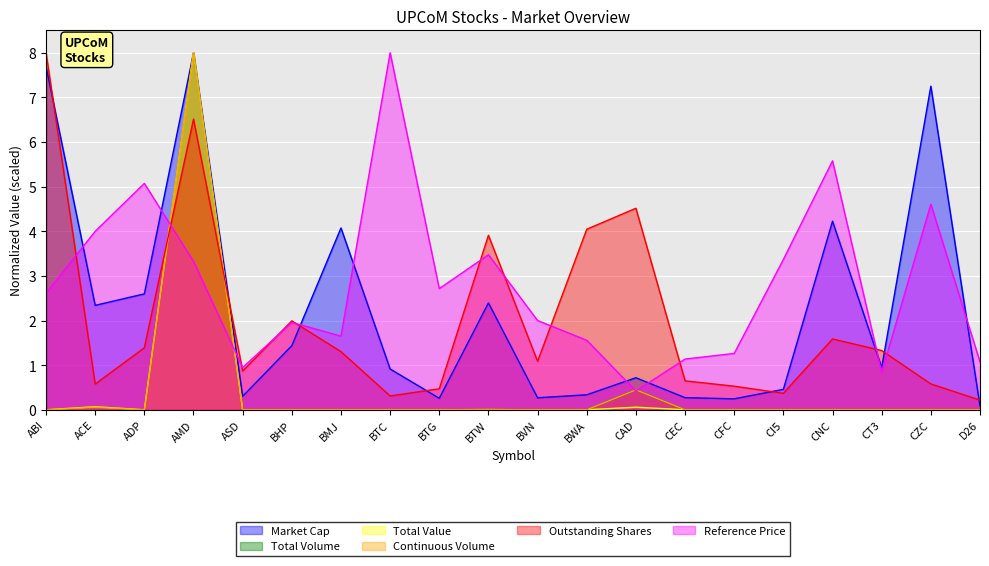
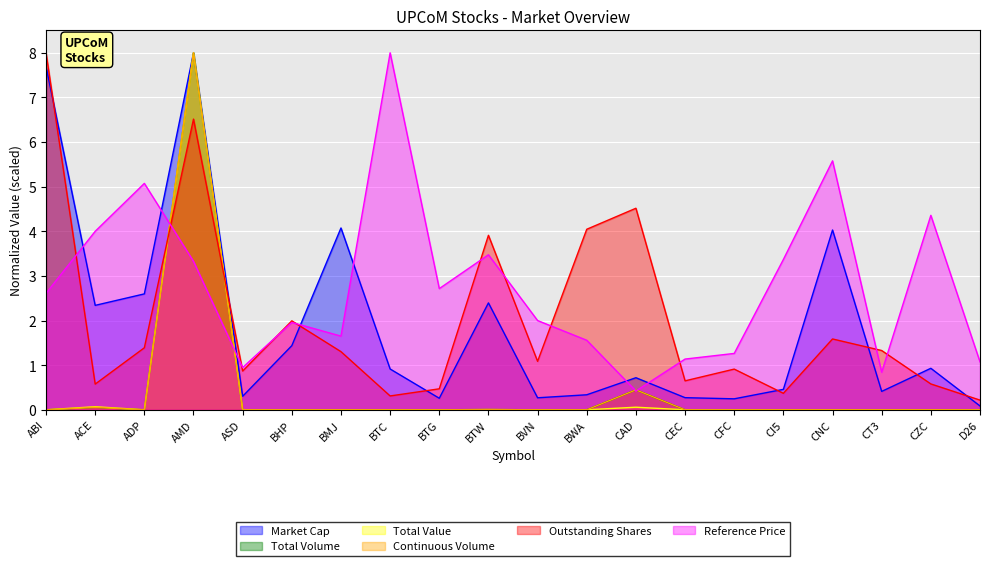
  {
    "Market Cap": {
      "ABI": 7.7,
      "ACE": 2.3,
      "ADP": 2.6,
      "ASD": 0.3,
      "BHP": 1.4,
      "BMJ": 4.1,
      "BTC": 0.9,
      "BTG": 0.3,
      "BTW": 2.4,
      "BVN": 0.3,
      "BWA": 0.3,
      "CAD": 0.7,
      "CEC": 0.3,
      "CFC": 0.2,
      "CI5": 0.5,
-     "CNC": 4.2,
-     "CT3": 0.9,
-     "CZC": 7.3,
+     "CNC": 4.0,
+     "CT3": 0.4,
+     "CZC": 0.9,
      "D26": 0.1
    },
    "Outstanding Shares": {
      "ABI": 8.0,
      "ACE": 0.6,
      "ADP": 1.4,
      "AMD": 6.5,
      "ASD": 0.9,
      "BMJ": 1.3,
      "BTC": 0.3,
      "BTG": 0.5,
      "BTW": 3.9,
      "BVN": 1.1,
      "BWA": 4.0,
      "CAD": 4.5,
      "CEC": 0.6,
-     "CFC": 0.5,
+     "CFC": 0.9,
      "CI5": 0.4,
      "CNC": 1.6,
      "CT3": 1.3,
      "CZC": 0.6,
      "D26": 0.2
    },
    "Reference Price": {
      "ABI": 2.6,
      "ACE": 4.0,
      "ADP": 5.1,
      "AMD": 3.3,
      "ASD": 0.9,
      "BMJ": 1.7,
      "BTC": 8.0,
      "BTG": 2.7,
      "BTW": 3.5,
      "BVN": 2.0,
      "BWA": 1.6,
      "CEC": 1.1,
      "CFC": 1.3,
      "CI5": 3.4,
      "CNC": 5.6,
      "CT3": 0.8,
-     "CZC": 4.6,
+     "CZC": 4.4,
      "D26": 1.1
    }
  }
